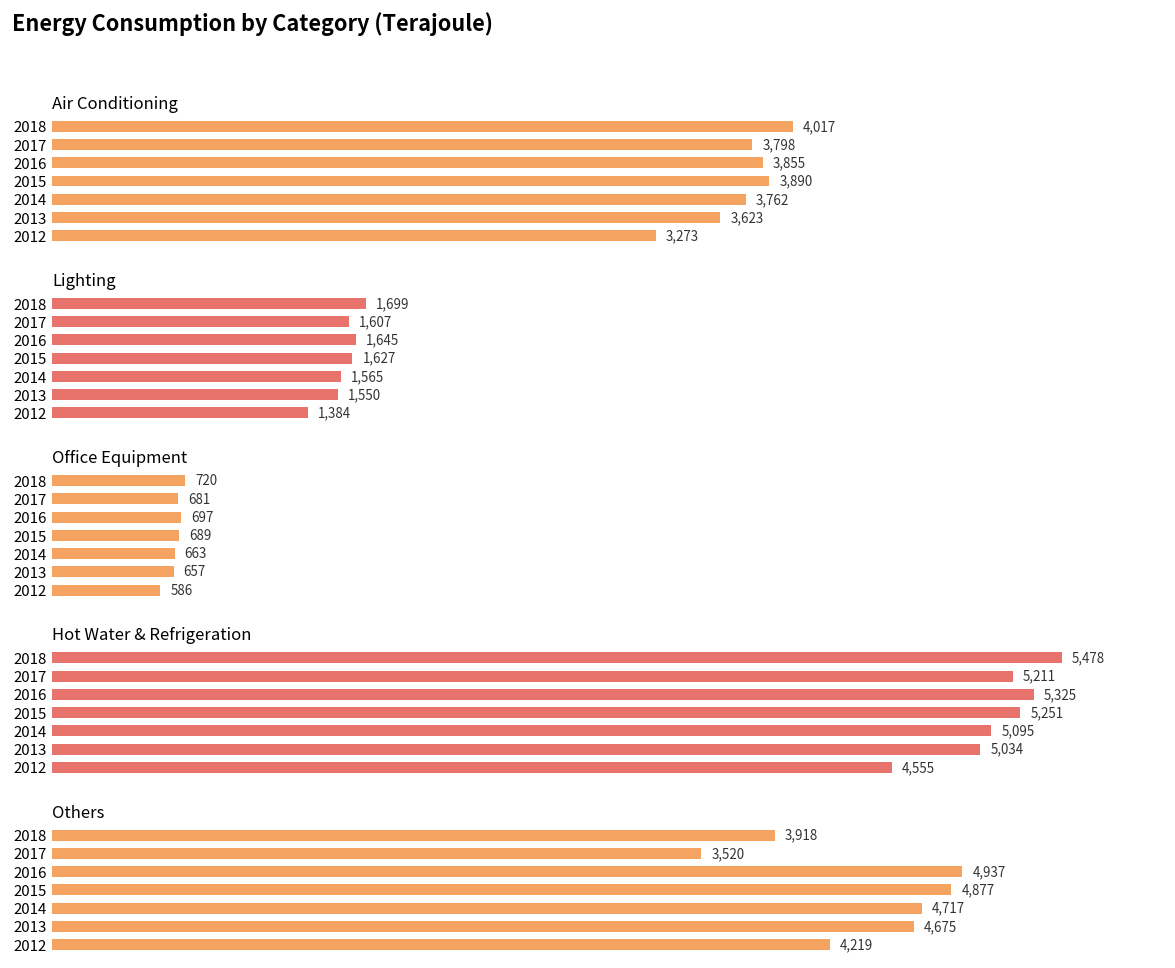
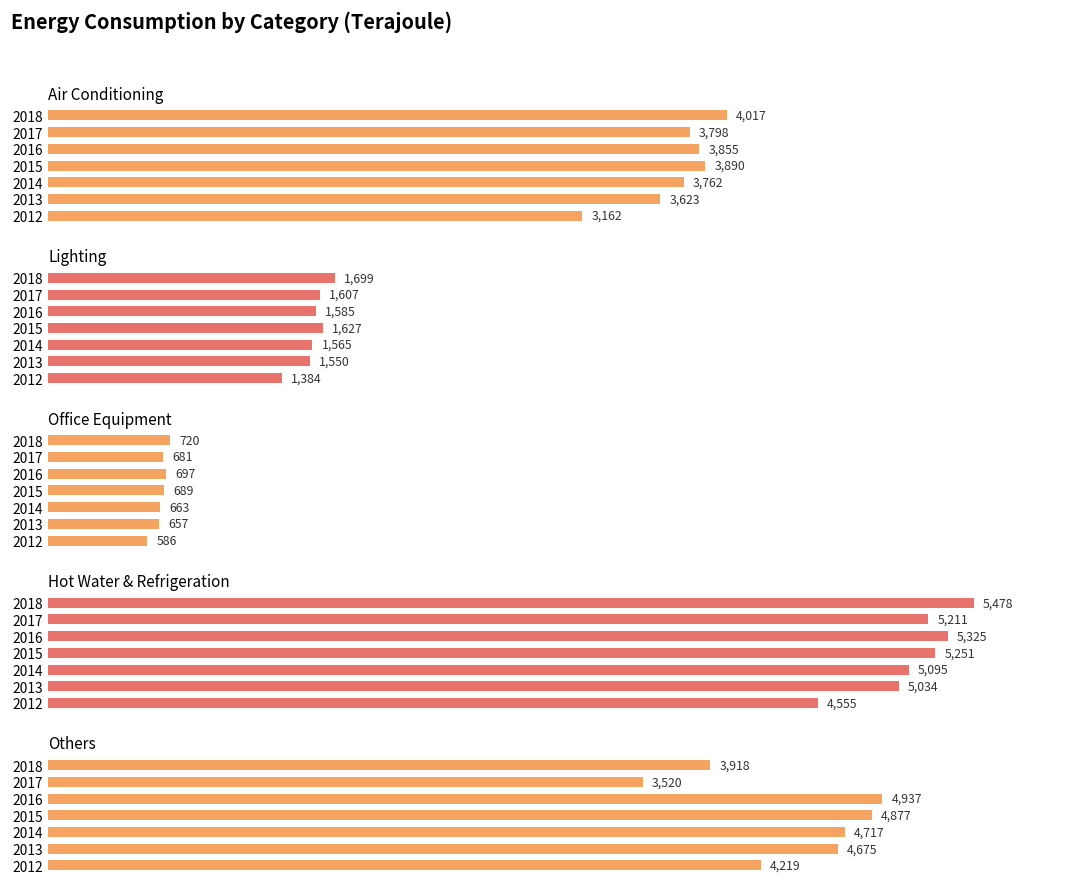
  {
    "Air Conditioning": {
      "2018": "4,017",
      "2017": "3,798",
      "2016": "3,855",
      "2015": "3,890",
      "2014": "3,762",
      "2013": "3,623",
-     "2012": "3,273"
+     "2012": "3,162"
    },
    "Lighting": {
      "2018": "1,699",
      "2017": "1,607",
-     "2016": "1,645",
+     "2016": "1,585",
      "2015": "1,627",
      "2014": "1,565",
      "2013": "1,550",
      "2012": "1,384"
    },
    "Office Equipment": {
      "2018": "720",
      "2017": "681",
      "2016": "697",
      "2015": "689",
      "2014": "663",
      "2013": "657",
      "2012": "586"
    },
    "Hot Water & Refrigeration": {
      "2018": "5,478",
      "2017": "5,211",
      "2016": "5,325",
      "2015": "5,251",
      "2014": "5,095",
      "2013": "5,034",
      "2012": "4,555"
    },
    "Others": {
      "2018": "3,918",
      "2017": "3,520",
      "2016": "4,937",
      "2015": "4,877",
      "2014": "4,717",
      "2013": "4,675",
      "2012": "4,219"
    }
  }
